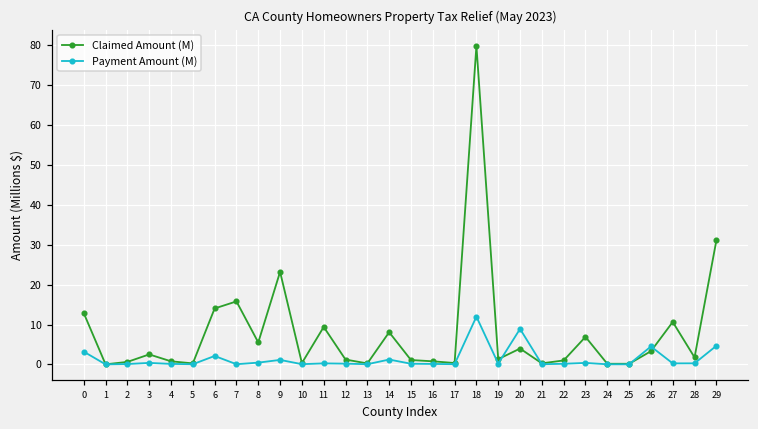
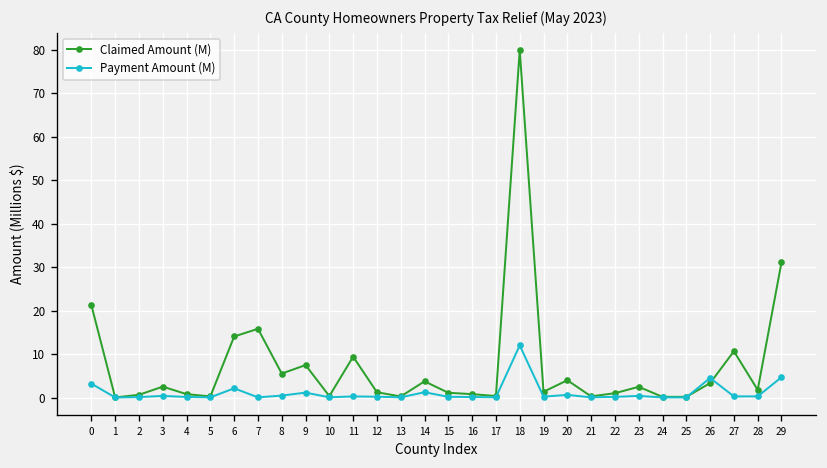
  {
    "Claimed Amount (M)": {
-     "0": 13,
+     "0": 21,
      "3": 3,
      "6": 14,
      "7": 16,
      "8": 6,
-     "9": 23,
+     "9": 7,
      "11": 9,
      "12": 1,
-     "14": 8,
+     "14": 4,
      "15": 1,
      "18": 80,
      "19": 1,
      "20": 4,
      "22": 1,
-     "23": 7,
+     "23": 2,
      "26": 3,
      "27": 11,
      "28": 2,
      "29": 31
    },
    "Payment Amount (M)": {
      "0": 3,
      "3": 0,
      "6": 2,
      "7": 0,
      "8": 0,
      "9": 1,
      "11": 0,
      "12": 0,
      "14": 1,
      "15": 0,
      "18": 12,
      "19": 0,
-     "20": 9,
+     "20": 1,
      "22": 0,
      "23": 0,
      "26": 4,
      "27": 0,
      "28": 0,
      "29": 5
    }
  }
